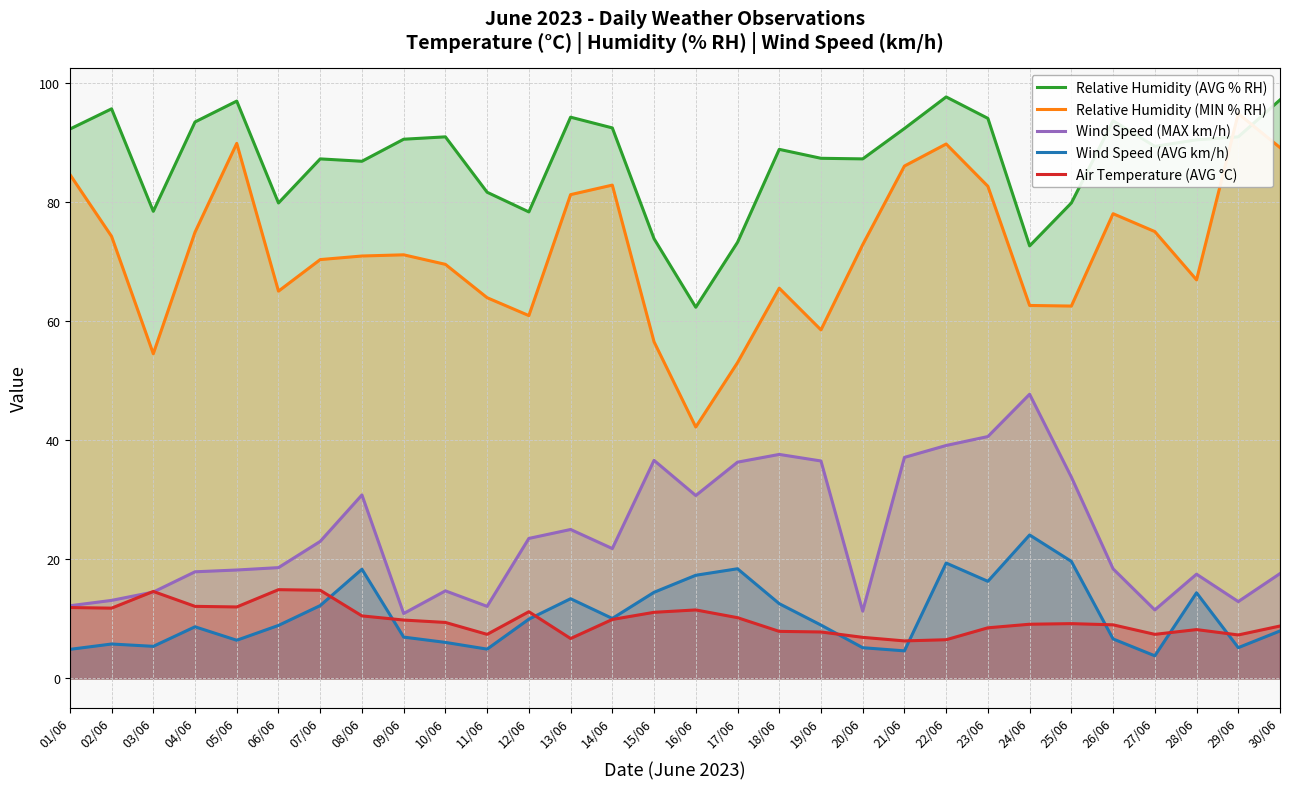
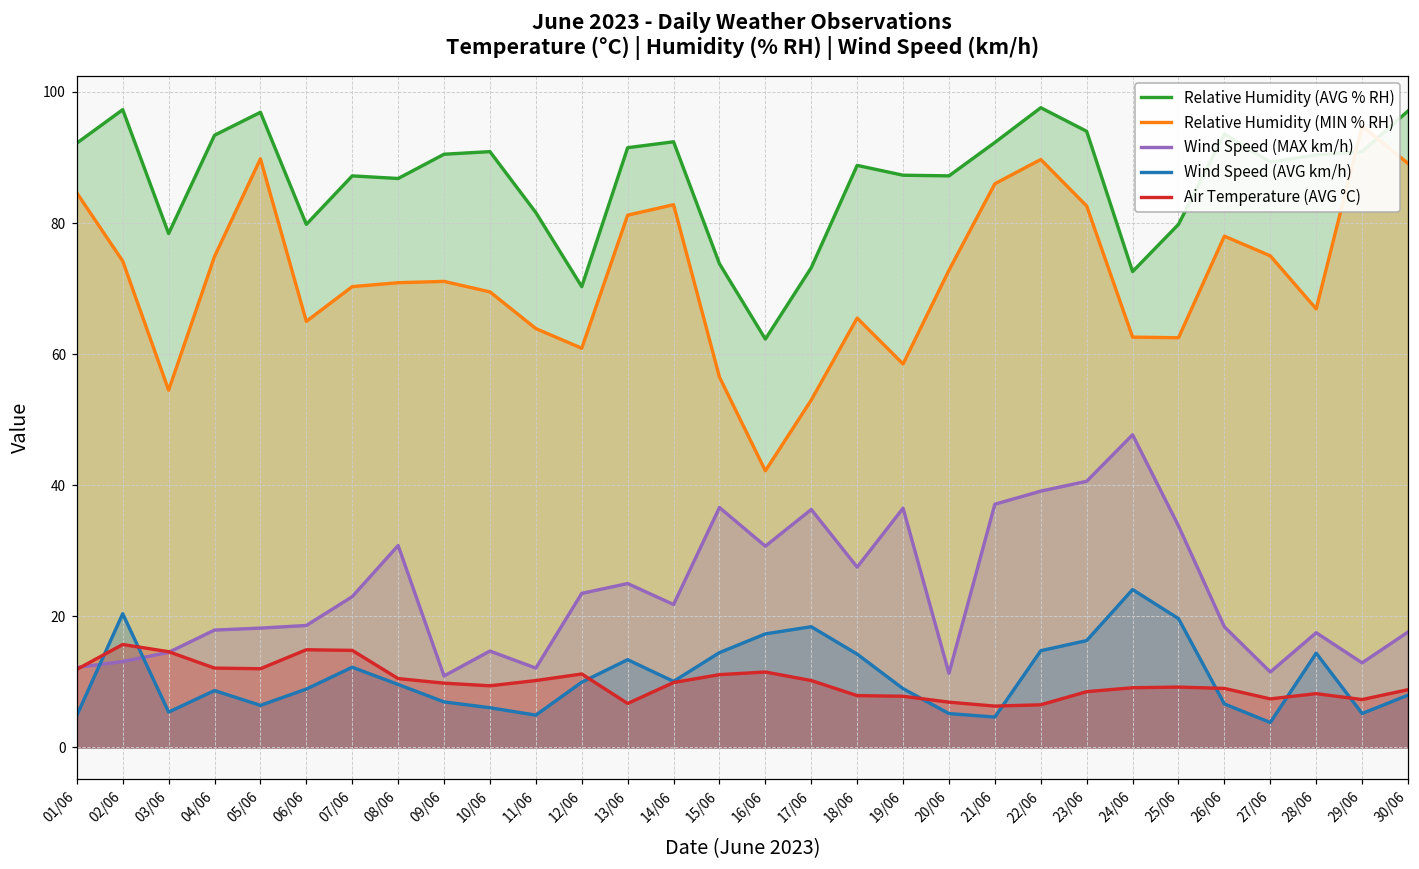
  {
    "Relative Humidity (AVG % RH)": {
      "01/06": 92,
-     "02/06": 96,
+     "02/06": 97,
      "03/06": 78,
      "04/06": 93,
      "05/06": 97,
      "06/06": 80,
      "07/06": 87,
      "08/06": 87,
      "09/06": 91,
      "10/06": 91,
      "11/06": 82,
-     "12/06": 78,
-     "13/06": 94,
+     "12/06": 70,
+     "13/06": 92,
      "14/06": 92,
      "15/06": 74,
      "16/06": 62,
      "17/06": 73,
      "18/06": 89,
      "19/06": 87,
      "20/06": 87,
      "21/06": 92,
      "22/06": 98,
      "23/06": 94,
      "24/06": 73,
      "25/06": 80,
      "30/06": 97
    },
    "Relative Humidity (MIN % RH)": {
      "01/06": 85,
      "02/06": 74,
      "03/06": 55,
      "04/06": 75,
      "05/06": 90,
      "06/06": 65,
      "07/06": 70,
      "08/06": 71,
      "09/06": 71,
      "10/06": 70,
      "11/06": 64,
      "12/06": 61,
      "13/06": 81,
      "14/06": 83,
      "15/06": 57,
      "16/06": 42,
      "17/06": 53,
      "18/06": 66,
      "19/06": 59,
      "20/06": 73,
      "21/06": 86,
      "22/06": 90,
      "23/06": 83,
      "24/06": 63,
      "25/06": 63,
      "26/06": 78,
      "27/06": 75,
      "28/06": 67,
      "30/06": 89
    },
    "Wind Speed (MAX km/h)": {
      "02/06": 13,
      "04/06": 18,
      "05/06": 18,
      "06/06": 19,
      "07/06": 23,
      "08/06": 31,
      "09/06": 11,
      "10/06": 15,
      "11/06": 12,
      "12/06": 24,
      "13/06": 25,
      "14/06": 22,
      "15/06": 37,
      "16/06": 31,
      "17/06": 36,
-     "18/06": 38,
+     "18/06": 28,
      "19/06": 37,
      "20/06": 11,
      "21/06": 37,
      "22/06": 39,
      "23/06": 41,
      "24/06": 48,
      "25/06": 34,
      "26/06": 18,
      "27/06": 12,
      "28/06": 18,
      "29/06": 13,
      "30/06": 18
    },
    "Wind Speed (AVG km/h)": {
      "01/06": 5,
-     "02/06": 6,
+     "02/06": 20,
      "03/06": 5,
      "04/06": 9,
      "05/06": 6,
      "06/06": 9,
      "07/06": 12,
-     "08/06": 18,
+     "08/06": 10,
      "09/06": 7,
      "10/06": 6,
      "11/06": 5,
      "12/06": 10,
      "13/06": 13,
      "15/06": 14,
      "16/06": 17,
      "17/06": 18,
-     "18/06": 13,
+     "18/06": 14,
      "19/06": 9,
      "20/06": 5,
      "21/06": 5,
-     "22/06": 19,
+     "22/06": 15,
      "23/06": 16,
      "24/06": 24,
      "25/06": 20,
      "26/06": 7,
      "27/06": 4,
      "28/06": 14,
      "29/06": 5,
      "30/06": 8
    },
    "Air Temperature (AVG °C)": {
-     "02/06": 12,
+     "02/06": 16,
      "04/06": 12,
      "05/06": 12,
      "06/06": 15,
      "07/06": 15,
      "08/06": 11,
      "09/06": 10,
      "10/06": 9,
-     "11/06": 7,
+     "11/06": 10,
      "12/06": 11,
      "13/06": 7,
      "15/06": 11,
      "16/06": 12,
      "17/06": 10,
      "18/06": 8,
      "19/06": 8,
      "20/06": 7,
      "21/06": 6,
      "22/06": 7,
      "23/06": 9,
      "24/06": 9,
      "25/06": 9,
      "26/06": 9,
      "27/06": 7,
      "28/06": 8,
      "29/06": 7,
      "30/06": 9
    }
  }
